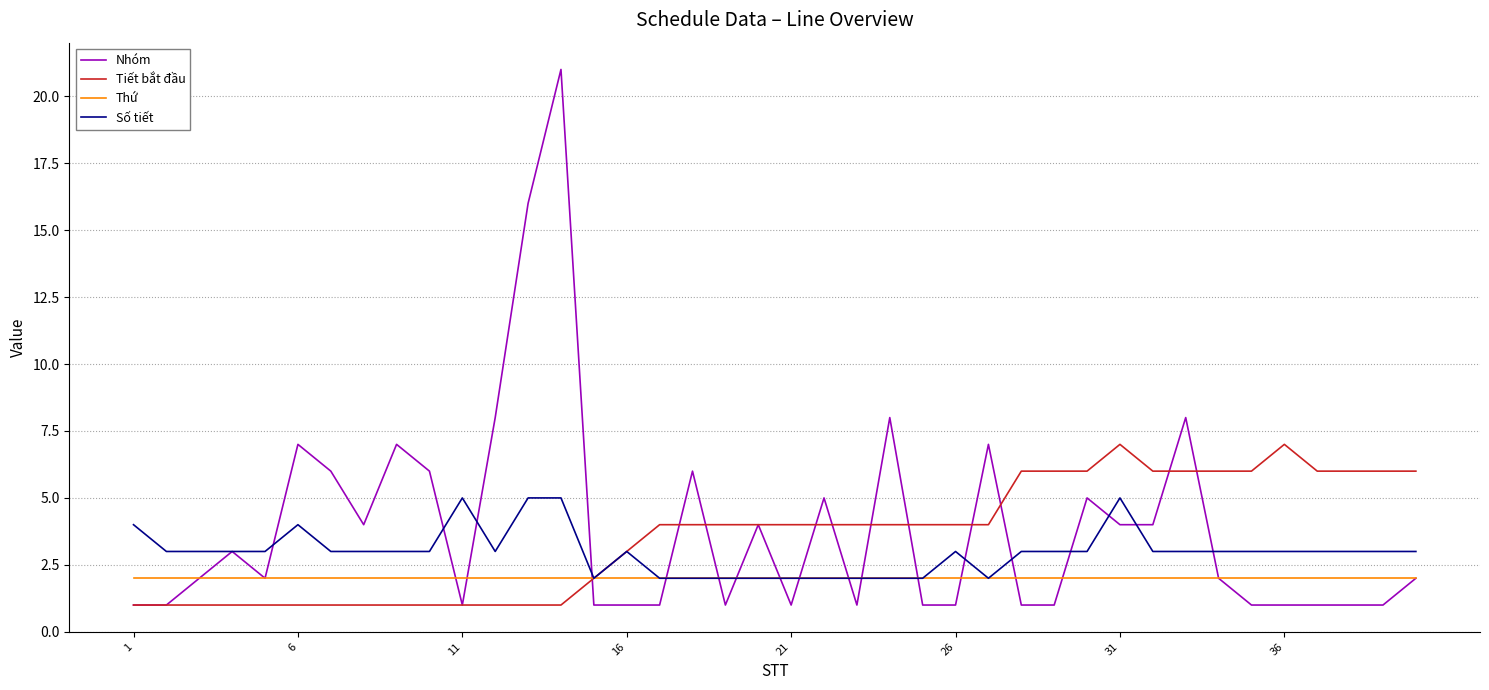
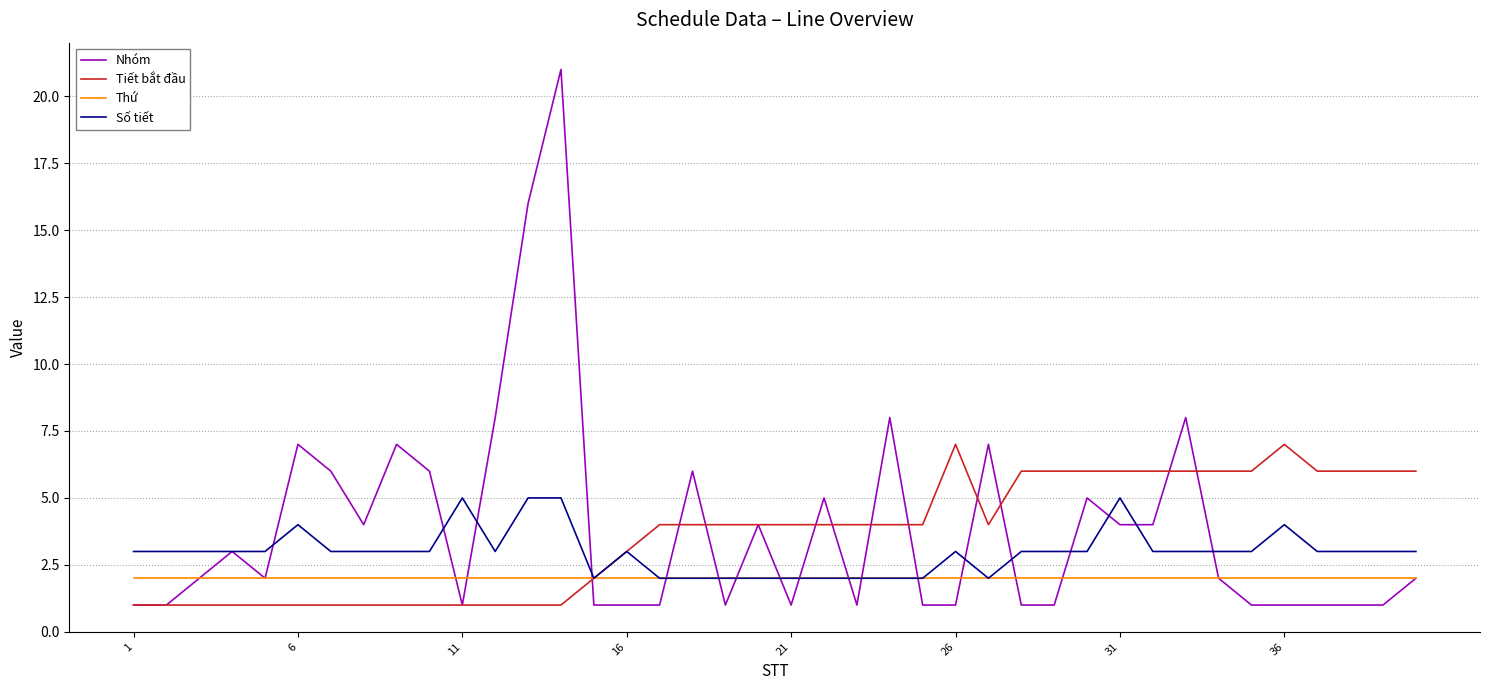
  {
    "Nhóm": {
      "6": 7,
      "16": 1,
      "21": 1,
      "26": 1,
      "31": 4,
      "36": 1
    },
    "Tiết bắt đầu": {
      "6": 1,
      "21": 4,
-     "26": 4,
-     "31": 7,
+     "26": 7,
+     "31": 6,
      "36": 7
    },
    "Thứ": {
      "1": 2,
      "6": 2,
      "11": 2,
      "16": 2,
      "26": 2,
      "31": 2,
      "36": 2
    },
    "Số tiết": {
-     "1": 4,
+     "1": 3,
      "6": 4,
      "11": 5,
      "26": 3,
      "31": 5,
-     "36": 3
+     "36": 4
    }
  }
